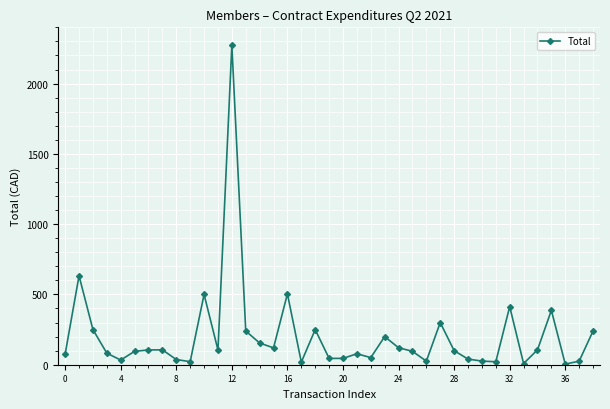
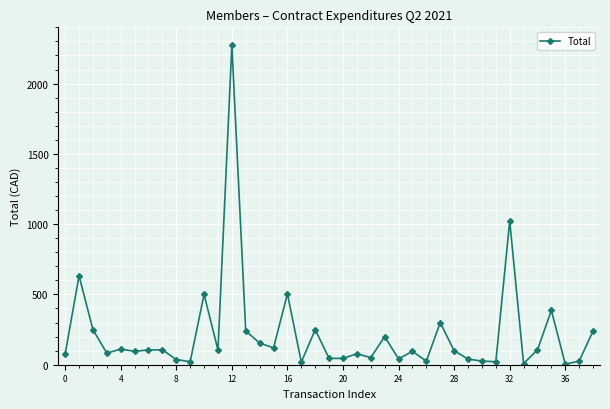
  {
    "0": 80,
-   "4": 30,
+   "4": 110,
    "8": 40,
    "12": 2270,
    "16": 500,
    "20": 40,
-   "24": 120,
+   "24": 40,
    "28": 100,
-   "32": 410,
+   "32": 1020,
    "36": 0
  }
